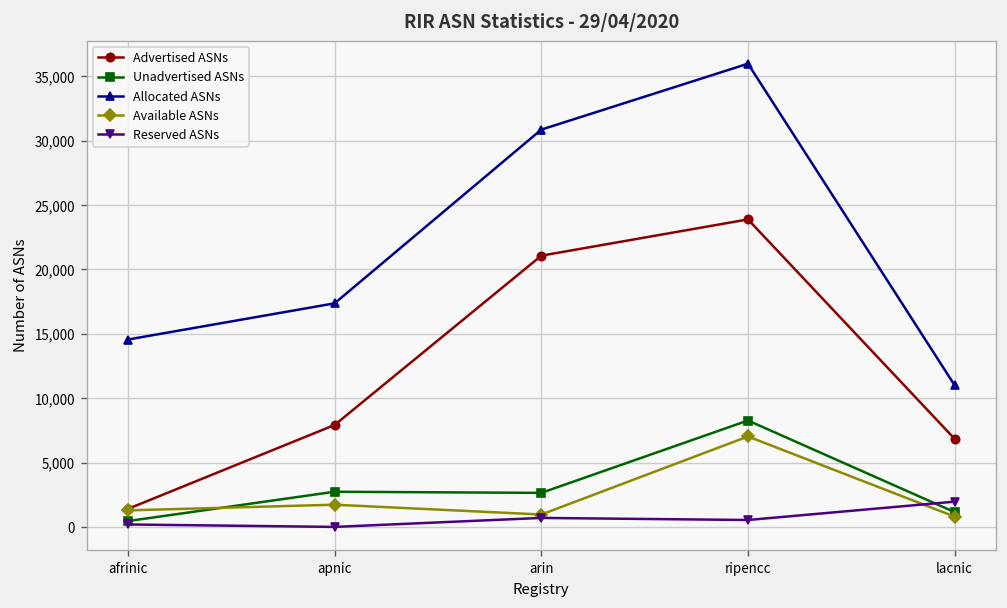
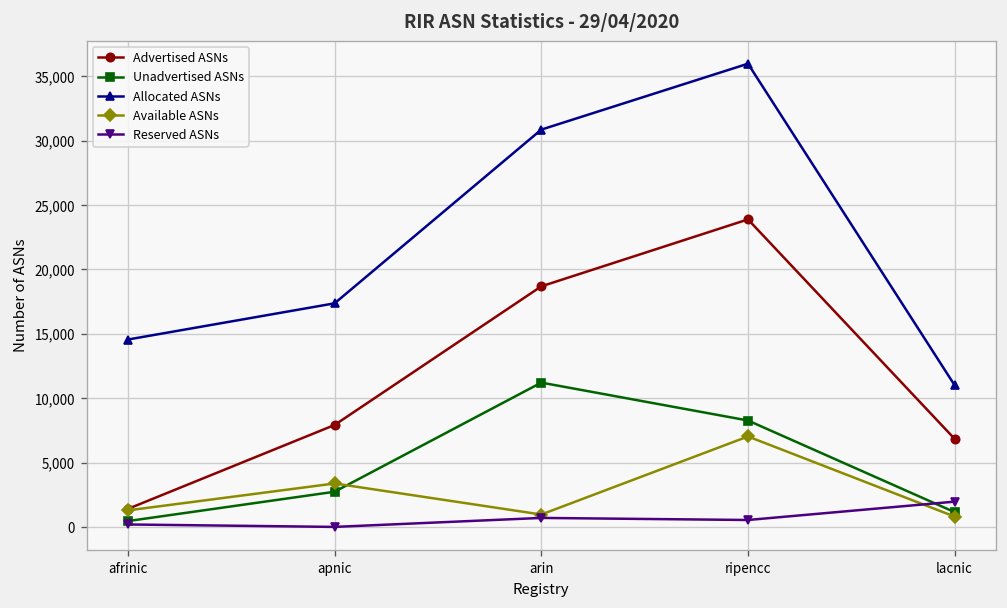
  {
    "Advertised ASNs": {
      "apnic": "7,900",
-     "arin": "21,100",
+     "arin": "18,700",
      "ripencc": "23,900",
      "lacnic": "6,800"
    },
    "Unadvertised ASNs": {
      "afrinic": "500",
      "apnic": "2,700",
-     "arin": "2,600",
+     "arin": "11,200",
      "ripencc": "8,300",
      "lacnic": "1,100"
    },
    "Allocated ASNs": {
      "afrinic": "14,600",
      "apnic": "17,400",
      "arin": "30,900",
      "ripencc": "36,000",
      "lacnic": "11,000"
    },
    "Available ASNs": {
-     "apnic": "1,700",
+     "apnic": "3,400",
      "arin": "1,000",
      "ripencc": "7,000",
      "lacnic": "800"
    },
    "Reserved ASNs": {
      "afrinic": "200",
      "apnic": "0",
      "arin": "700",
      "ripencc": "500",
      "lacnic": "2,000"
    }
  }
